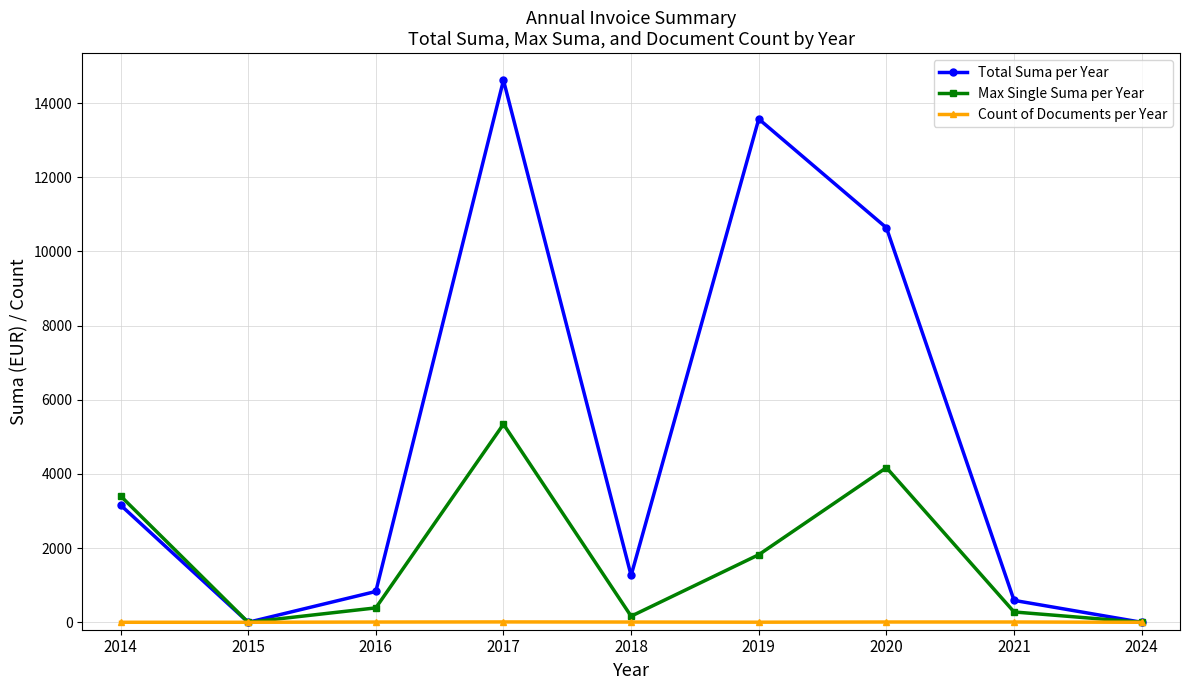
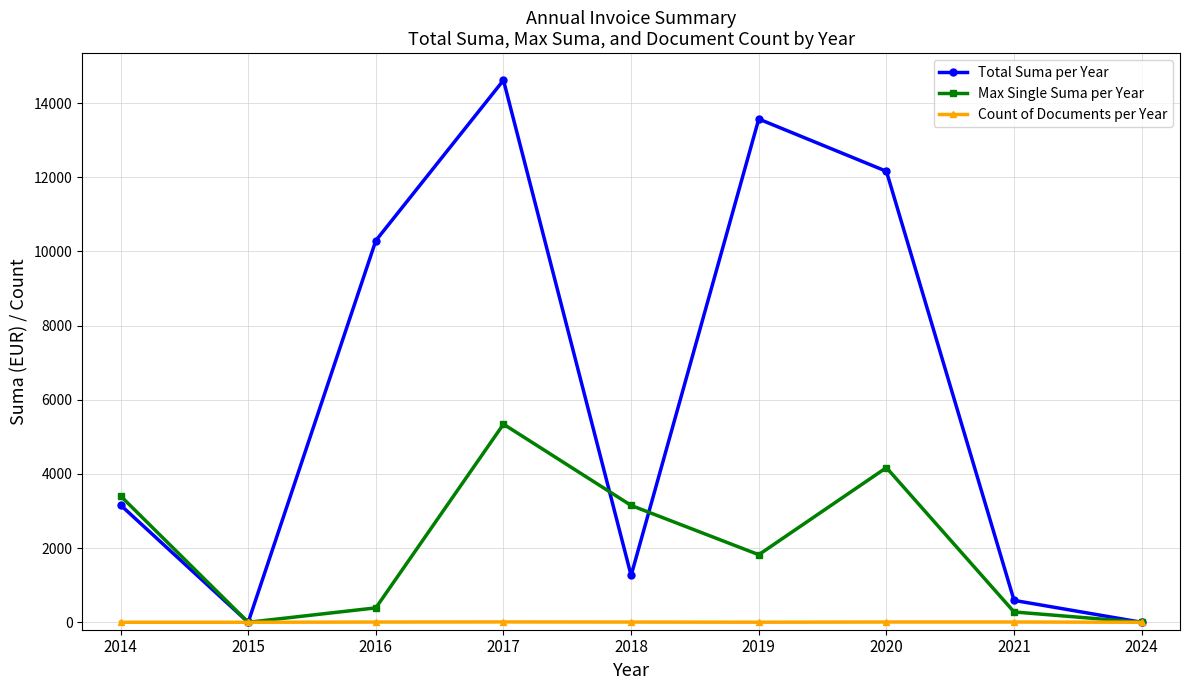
  {
    "Total Suma per Year": {
      "2014": 3200,
-     "2016": 800,
+     "2016": 10300,
      "2017": 14600,
      "2018": 1300,
      "2019": 13600,
-     "2020": 10600,
+     "2020": 12200,
      "2021": 600
    },
    "Max Single Suma per Year": {
      "2014": 3400,
      "2016": 400,
      "2017": 5300,
-     "2018": 200,
+     "2018": 3200,
      "2019": 1800,
      "2020": 4200,
      "2021": 300
    },
    "Count of Documents per Year": {
      "2014": 0,
      "2016": 0,
      "2017": 0,
      "2018": 0,
      "2019": 0,
      "2020": 0,
      "2021": 0
    }
  }
